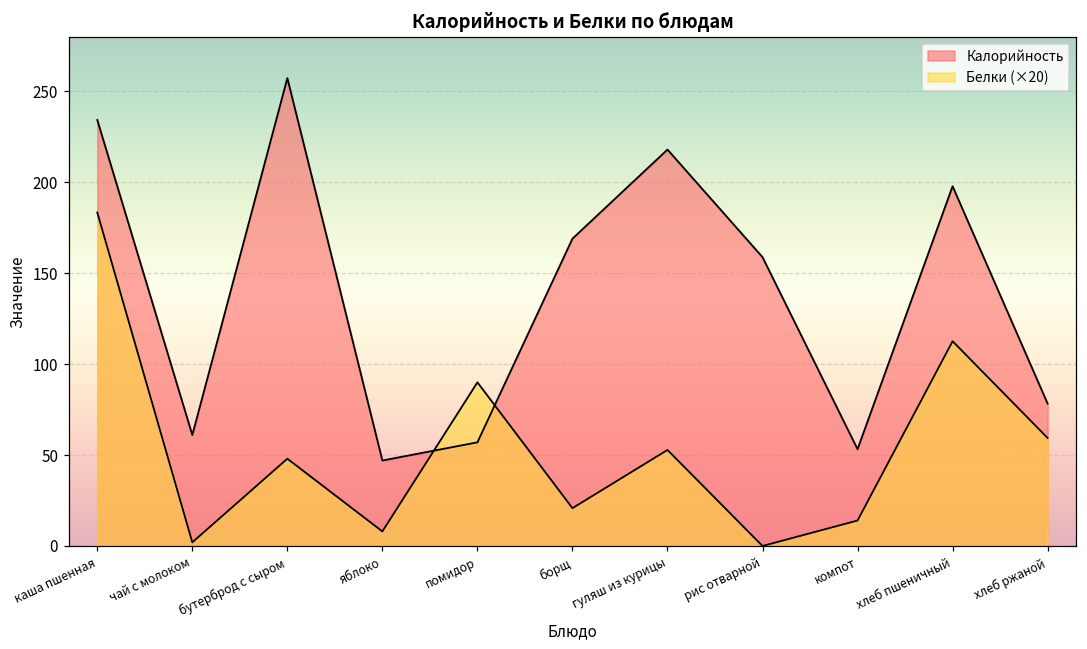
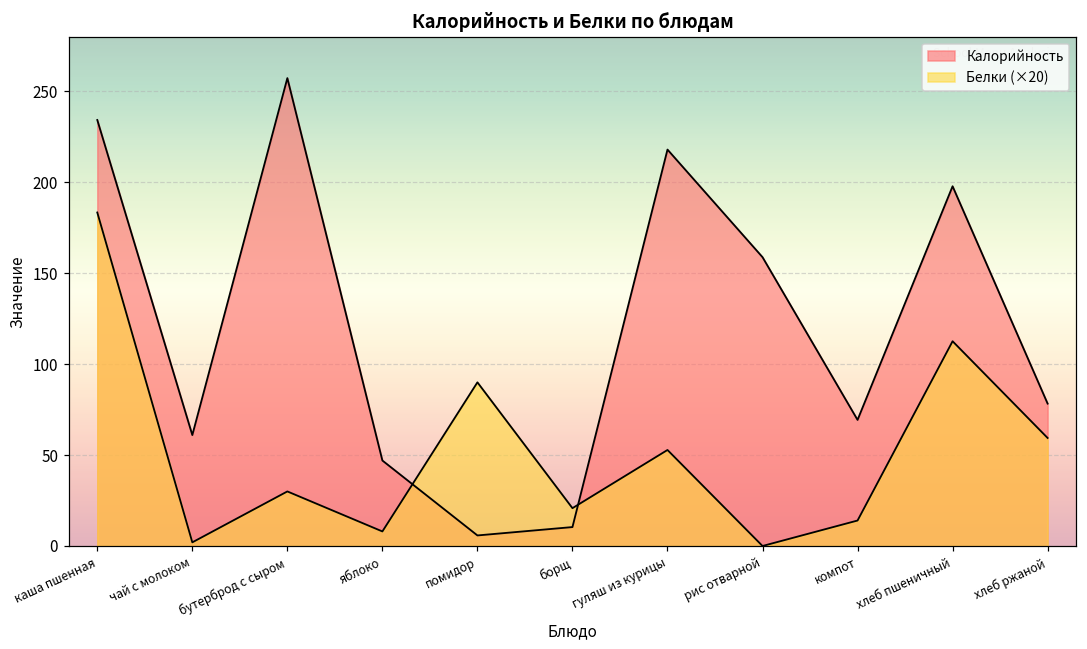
  {
    "Калорийность": {
      "каша пшенная": 234,
      "чай с молоком": 61,
      "бутерброд с сыром": 257,
      "яблоко": 47,
-     "помидор": 57,
-     "борщ": 169,
+     "помидор": 6,
+     "борщ": 10,
      "гуляш из курицы": 218,
      "рис отварной": 159,
-     "компот": 53,
+     "компот": 69,
      "хлеб пшеничный": 198,
      "хлеб ржаной": 78
    },
    "Белки (×20)": {
      "каша пшенная": 183,
      "чай с молоком": 2,
-     "бутерброд с сыром": 48,
+     "бутерброд с сыром": 30,
      "яблоко": 8,
      "помидор": 90,
      "борщ": 21,
      "гуляш из курицы": 53,
      "рис отварной": 0,
      "компот": 14,
      "хлеб пшеничный": 113,
      "хлеб ржаной": 59
    }
  }
